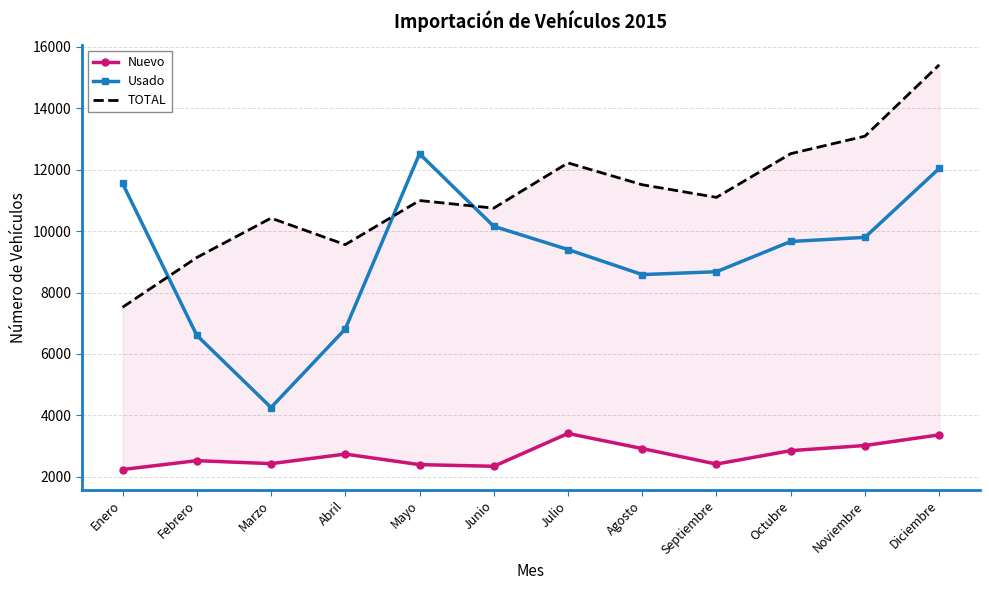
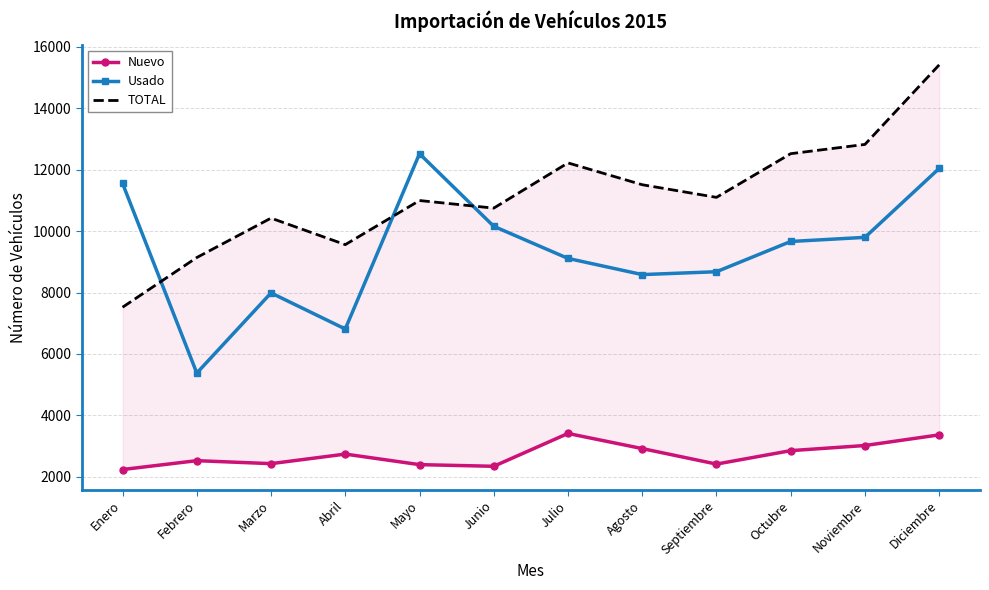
  {
    "Nuevo": {
      "Enero": 2200,
      "Febrero": 2500,
      "Marzo": 2400,
      "Abril": 2700,
      "Mayo": 2400,
      "Junio": 2300,
      "Julio": 3400,
      "Agosto": 2900,
      "Septiembre": 2400,
      "Octubre": 2900,
      "Noviembre": 3000,
      "Diciembre": 3400
    },
    "Usado": {
      "Enero": 11500,
-     "Febrero": 6600,
-     "Marzo": 4300,
+     "Febrero": 5400,
+     "Marzo": 8000,
      "Abril": 6800,
      "Mayo": 12500,
      "Junio": 10200,
-     "Julio": 9400,
+     "Julio": 9100,
      "Agosto": 8600,
      "Septiembre": 8700,
      "Octubre": 9700,
      "Noviembre": 9800,
      "Diciembre": 12000
    },
    "TOTAL": {
      "Enero": 7500,
      "Febrero": 9100,
      "Marzo": 10400,
      "Abril": 9600,
      "Mayo": 11000,
      "Junio": 10700,
      "Julio": 12200,
      "Agosto": 11500,
      "Septiembre": 11100,
      "Octubre": 12500,
-     "Noviembre": 13100,
+     "Noviembre": 12800,
      "Diciembre": 15400
    }
  }
